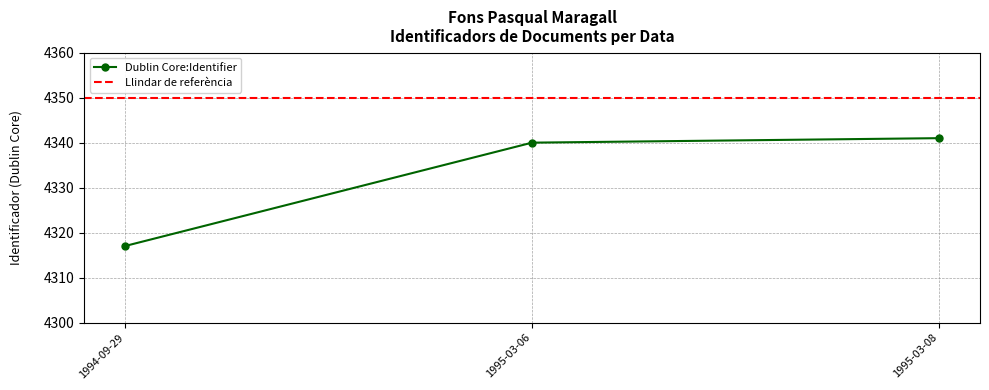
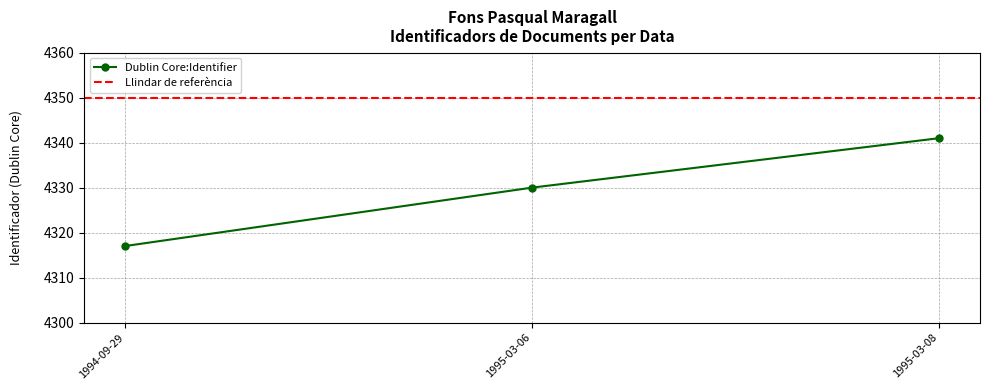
  {
    "1994-09-29": 4317,
-   "1995-03-06": 4340,
+   "1995-03-06": 4330,
    "1995-03-08": 4341
  }
